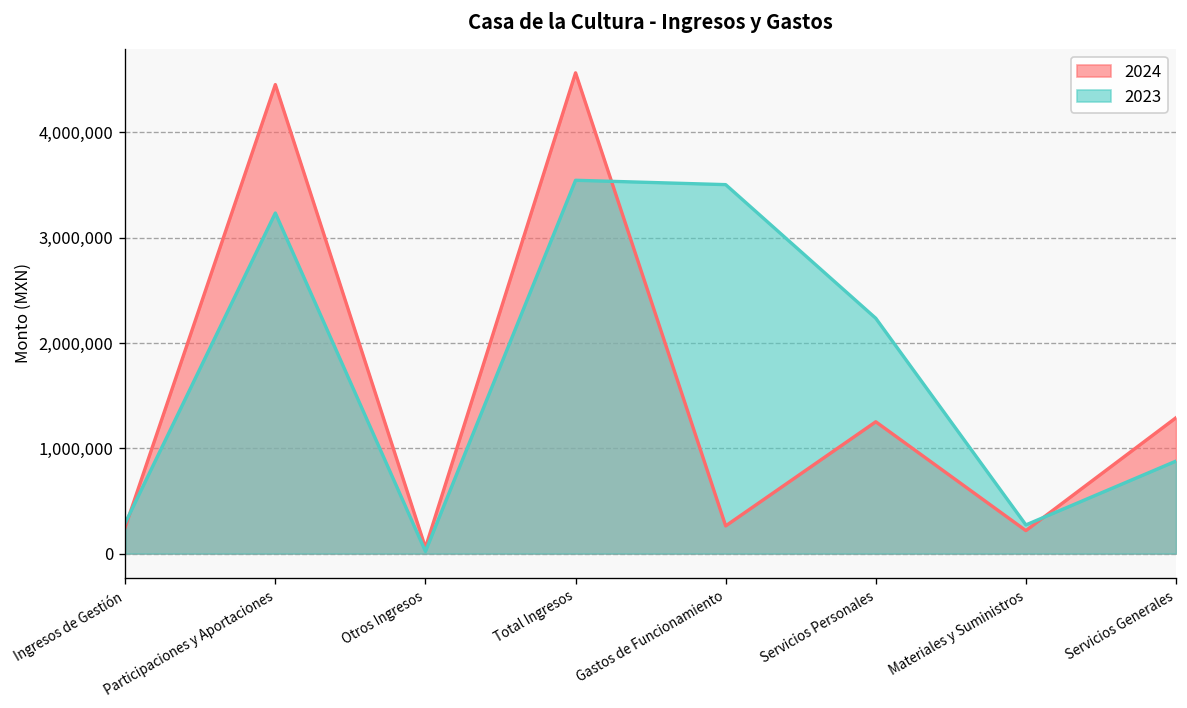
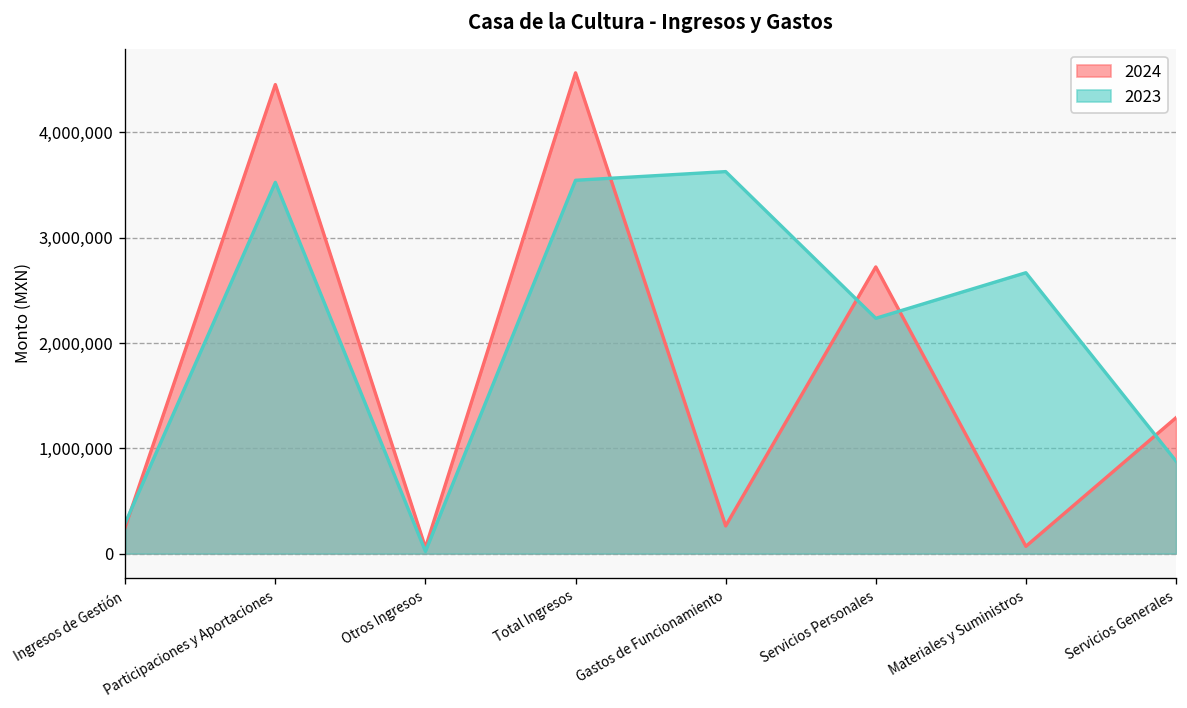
  {
    "2024": {
      "Ingresos de Gestión": "300,000",
      "Participaciones y Aportaciones": "4,500,000",
      "Otros Ingresos": "100,000",
      "Total Ingresos": "4,600,000",
      "Gastos de Funcionamiento": "300,000",
-     "Servicios Personales": "1,300,000",
-     "Materiales y Suministros": "200,000",
+     "Servicios Personales": "2,700,000",
+     "Materiales y Suministros": "100,000",
      "Servicios Generales": "1,300,000"
    },
    "2023": {
      "Ingresos de Gestión": "300,000",
-     "Participaciones y Aportaciones": "3,200,000",
+     "Participaciones y Aportaciones": "3,500,000",
      "Otros Ingresos": "0",
      "Total Ingresos": "3,500,000",
-     "Gastos de Funcionamiento": "3,500,000",
+     "Gastos de Funcionamiento": "3,600,000",
      "Servicios Personales": "2,200,000",
-     "Materiales y Suministros": "300,000",
+     "Materiales y Suministros": "2,700,000",
      "Servicios Generales": "900,000"
    }
  }
